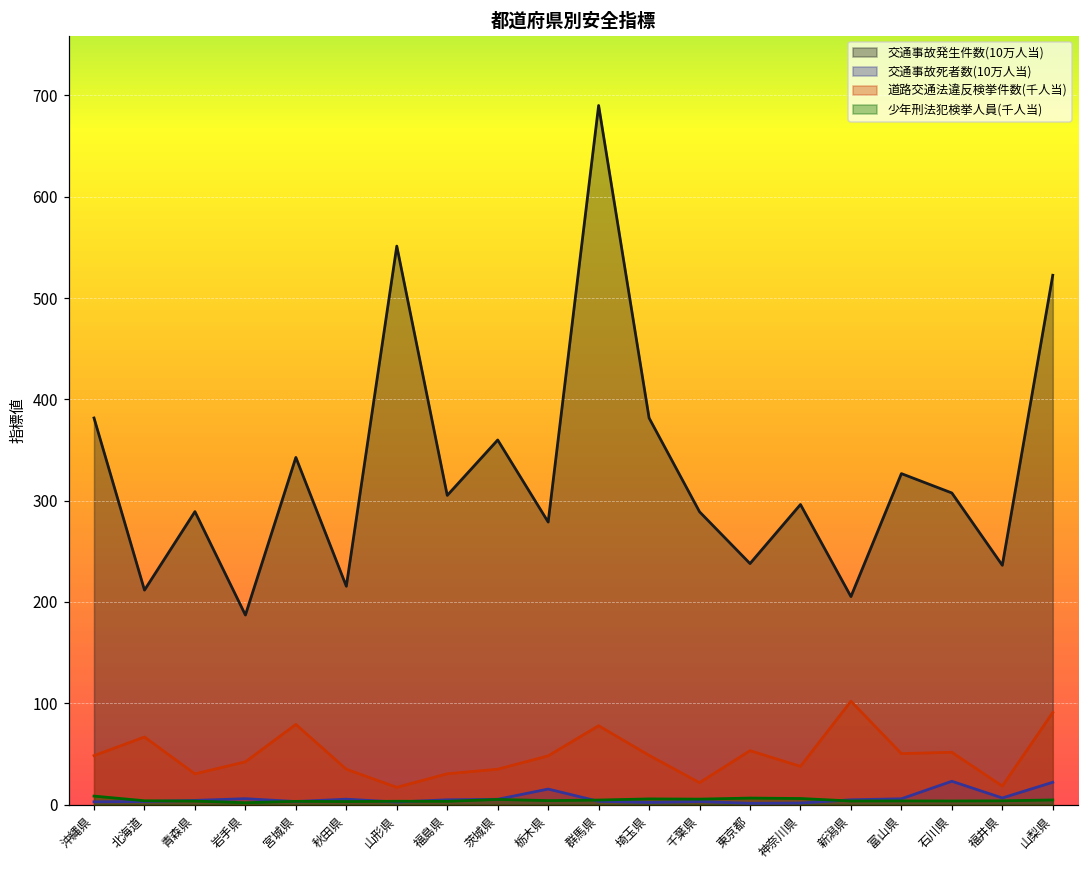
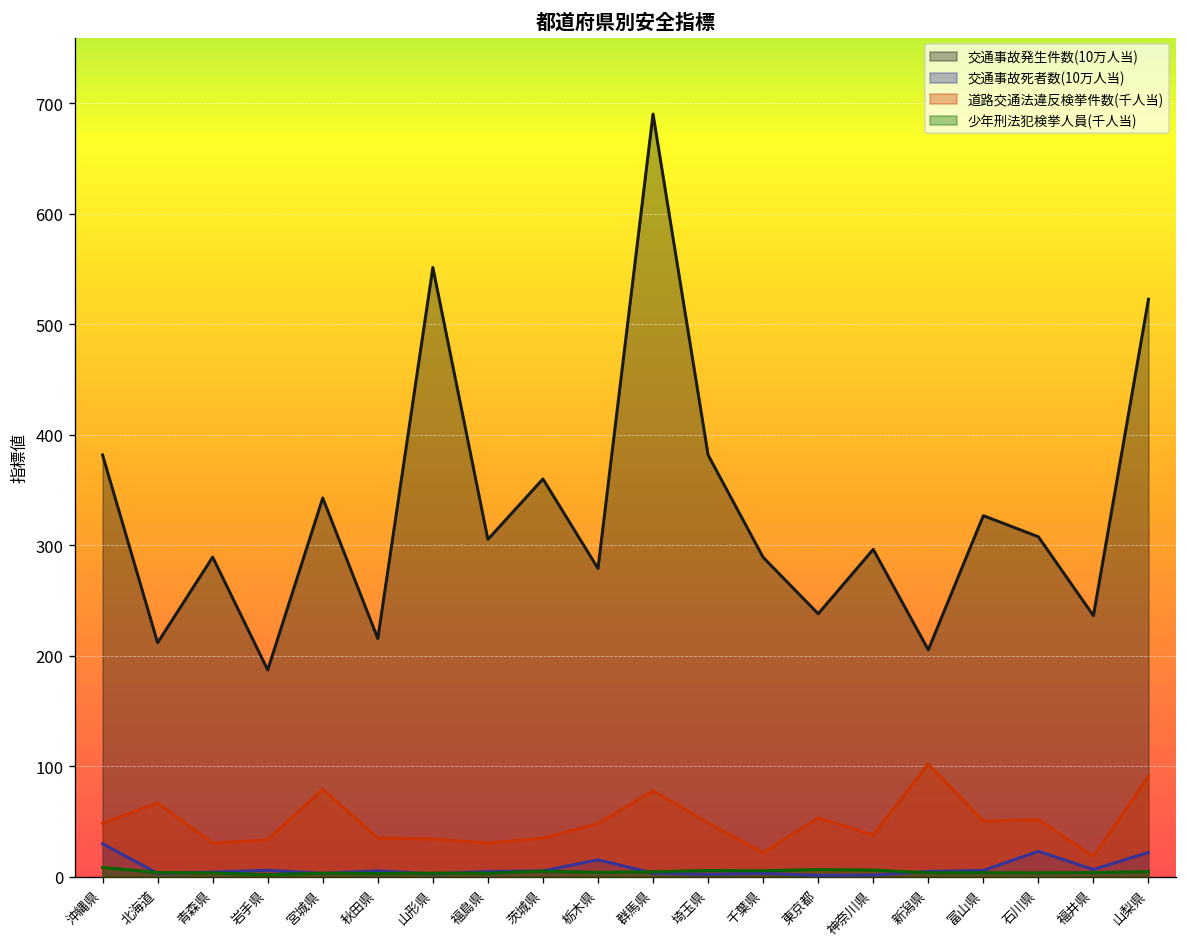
  {
    "交通事故死者数(10万人当)": {
-     "沖縄県": 0,
+     "沖縄県": 30,
      "岩手県": 10,
      "栃木県": 20,
      "埼玉県": 0,
      "東京都": 0,
      "神奈川県": 0,
      "石川県": 20,
      "福井県": 10,
      "山梨県": 20
    },
    "道路交通法違反検挙件数(千人当)": {
      "沖縄県": 50,
      "北海道": 70,
      "青森県": 30,
-     "岩手県": 40,
+     "岩手県": 30,
      "宮城県": 80,
      "秋田県": 30,
-     "山形県": 20,
+     "山形県": 30,
      "福島県": 30,
      "茨城県": 30,
      "栃木県": 50,
      "群馬県": 80,
      "埼玉県": 50,
      "千葉県": 20,
      "東京都": 50,
      "神奈川県": 40,
      "新潟県": 100,
      "富山県": 50,
      "石川県": 50,
      "福井県": 20,
      "山梨県": 90
    }
  }
